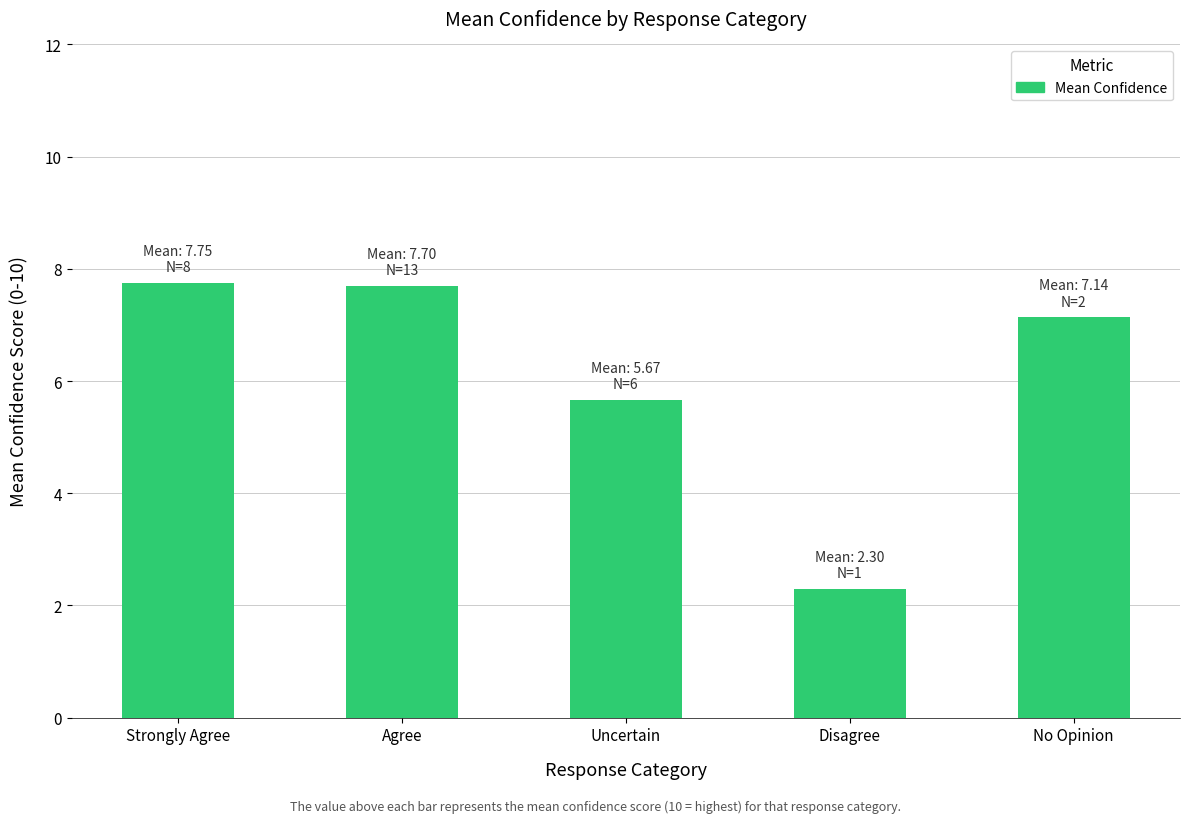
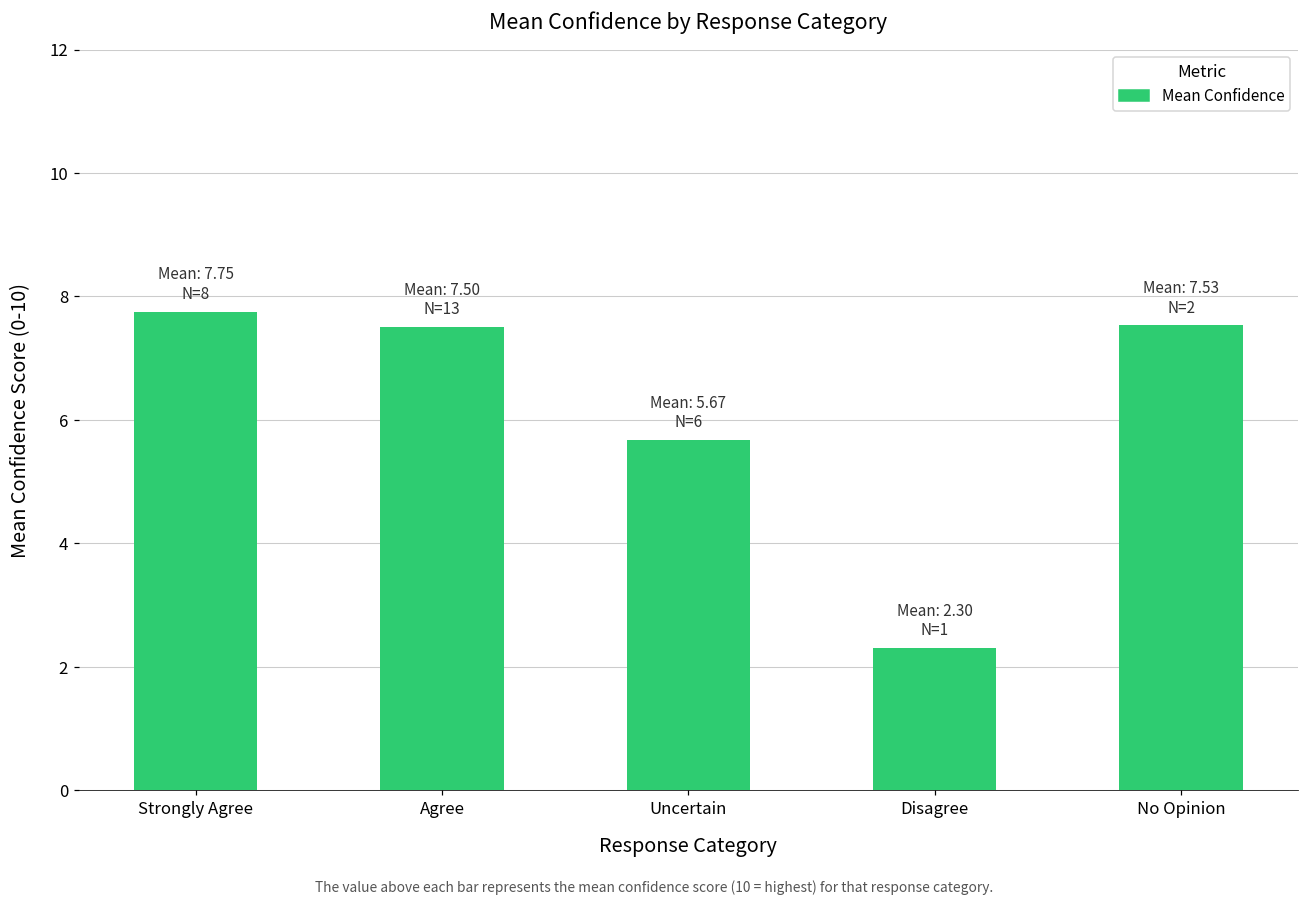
  {
    "Strongly Agree": 7.75,
-   "Agree": 7.70,
+   "Agree": 7.50,
    "Uncertain": 5.67,
    "Disagree": 2.30,
-   "No Opinion": 7.14
+   "No Opinion": 7.53
  }
